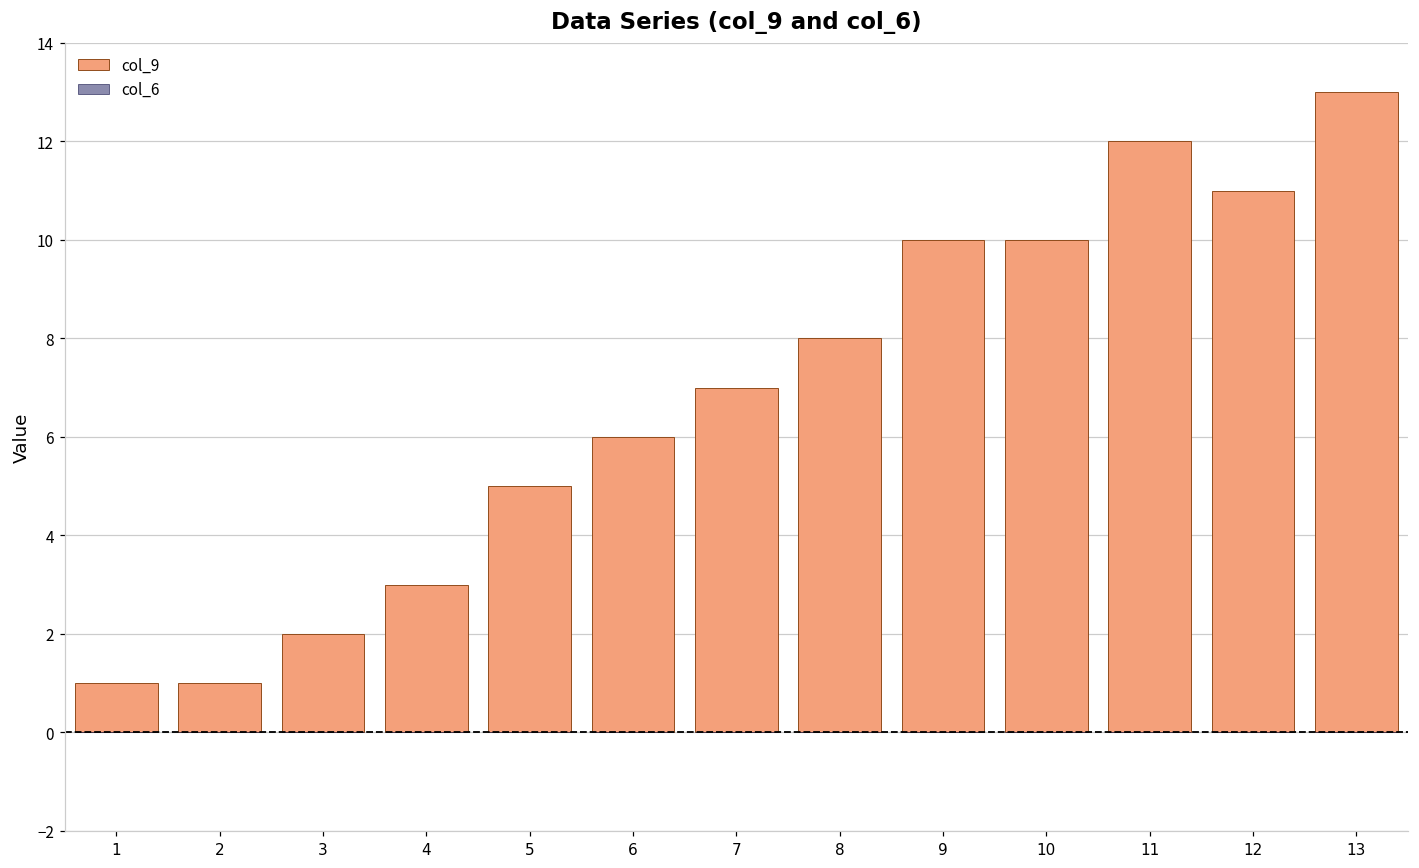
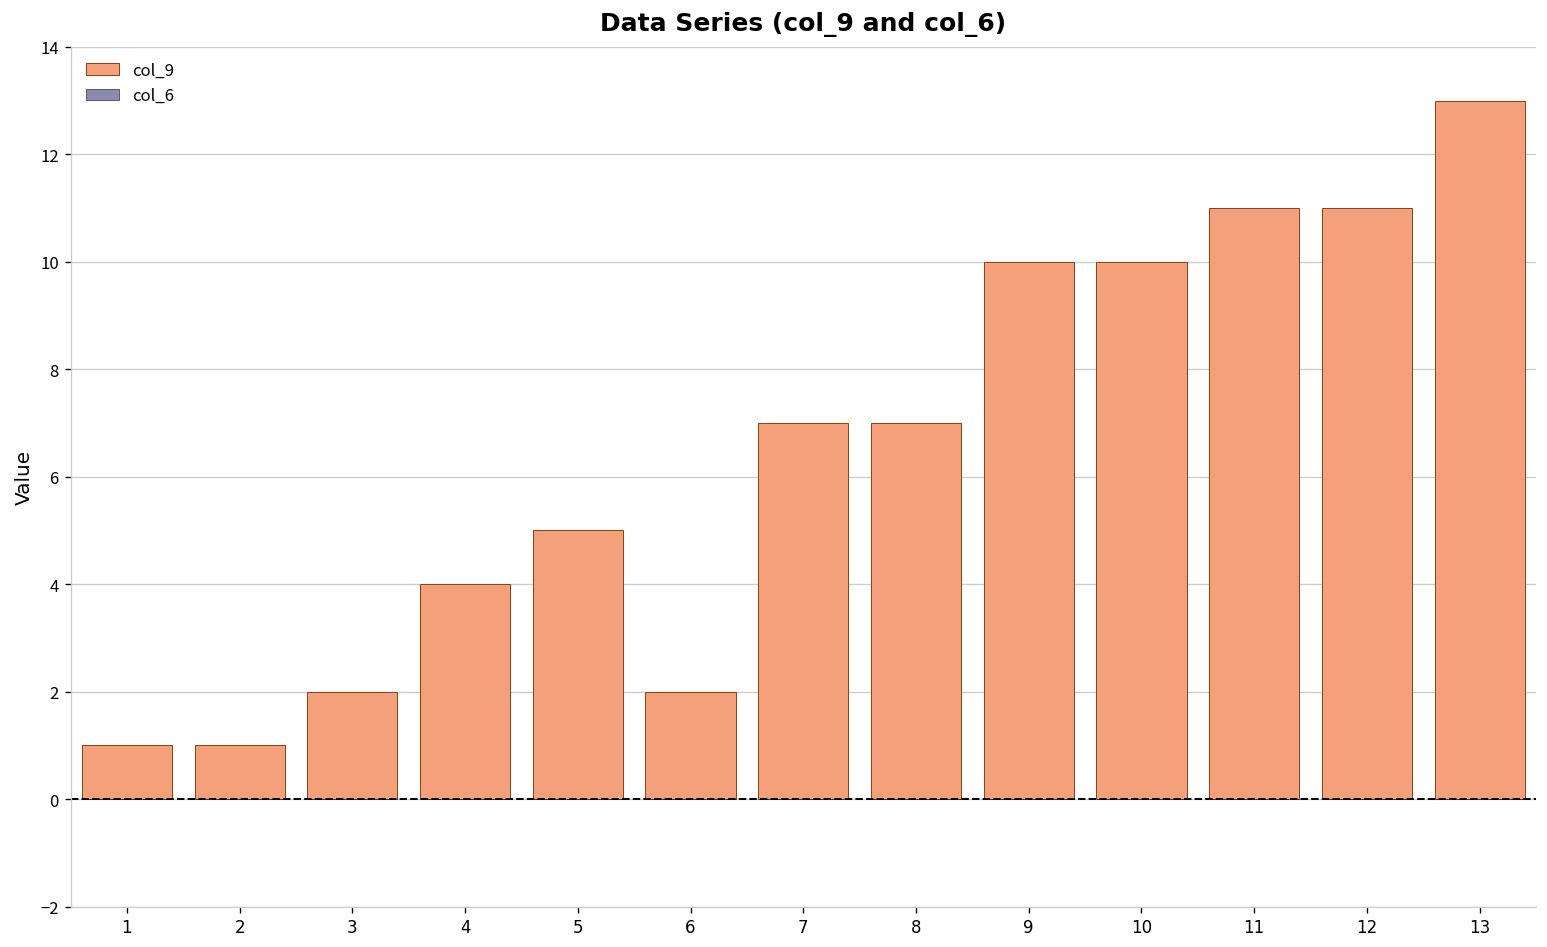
  {
    "col_9": {
      "1": 1,
      "2": 1,
      "3": 2,
-     "4": 3,
+     "4": 4,
      "5": 5,
-     "6": 6,
+     "6": 2,
      "7": 7,
-     "8": 8,
+     "8": 7,
      "9": 10,
      "10": 10,
-     "11": 12,
+     "11": 11,
      "12": 11,
      "13": 13
    },
    "col_6": {
      "1": 0,
      "2": 0,
      "3": 0,
      "4": 0,
      "5": 0,
      "6": 0,
      "7": 0,
      "8": 0,
      "9": 0,
      "10": 0,
      "11": 0,
      "12": 0,
      "13": 0
    }
  }
